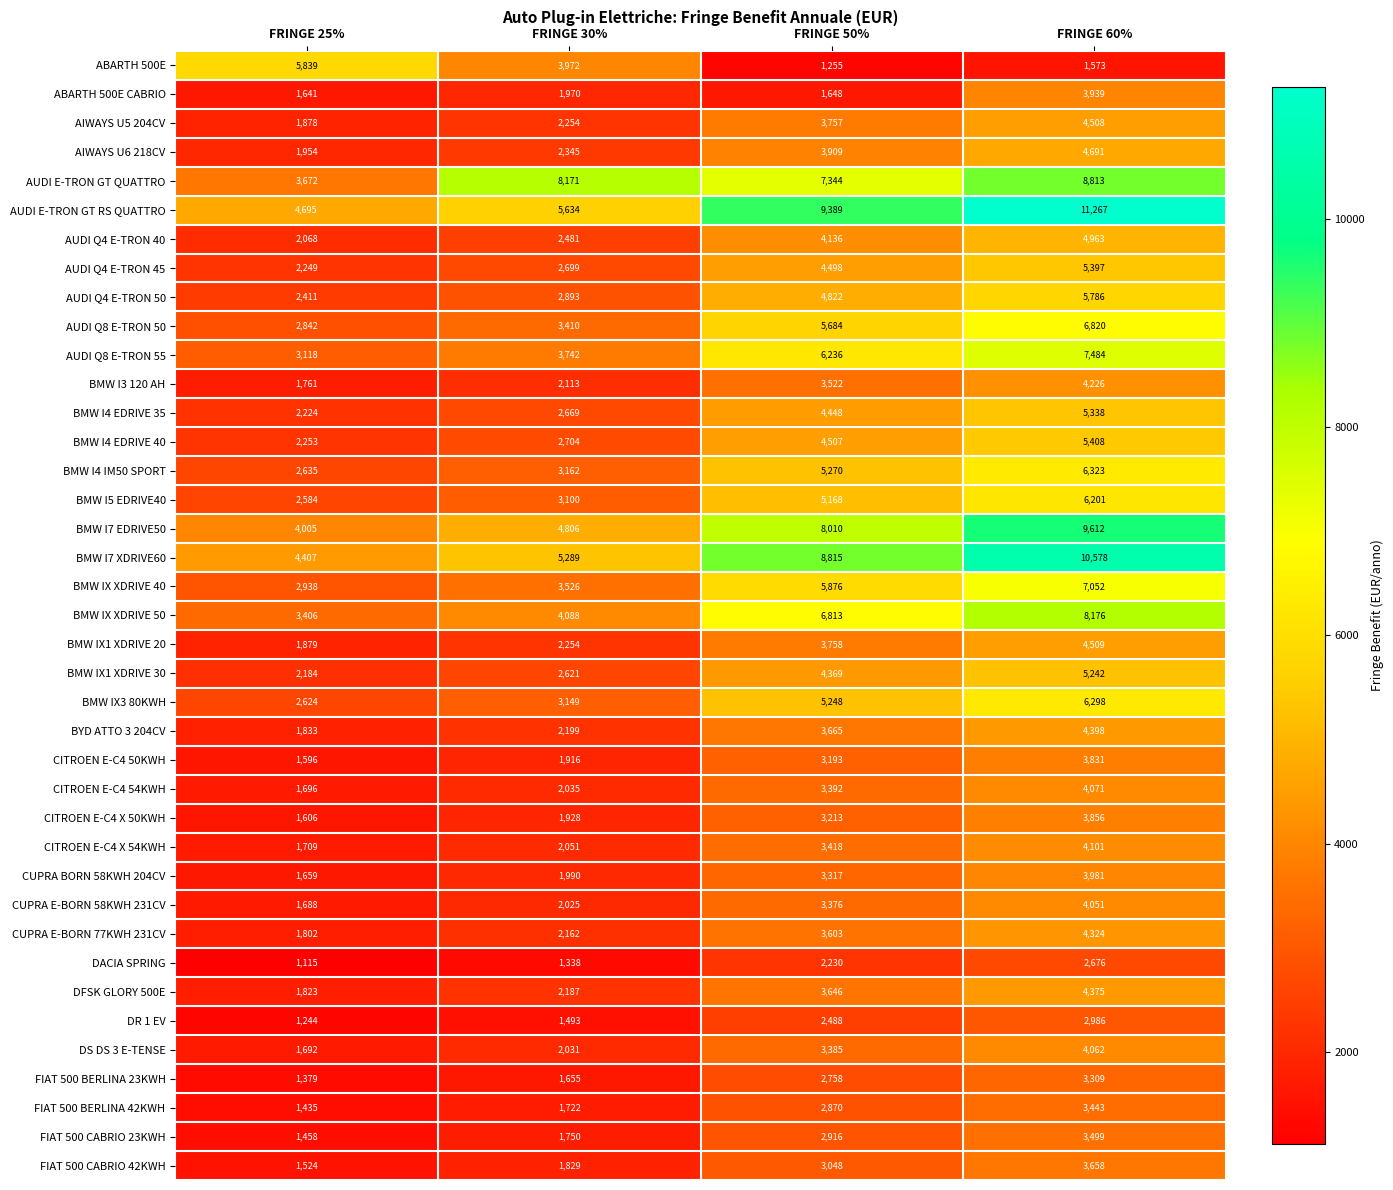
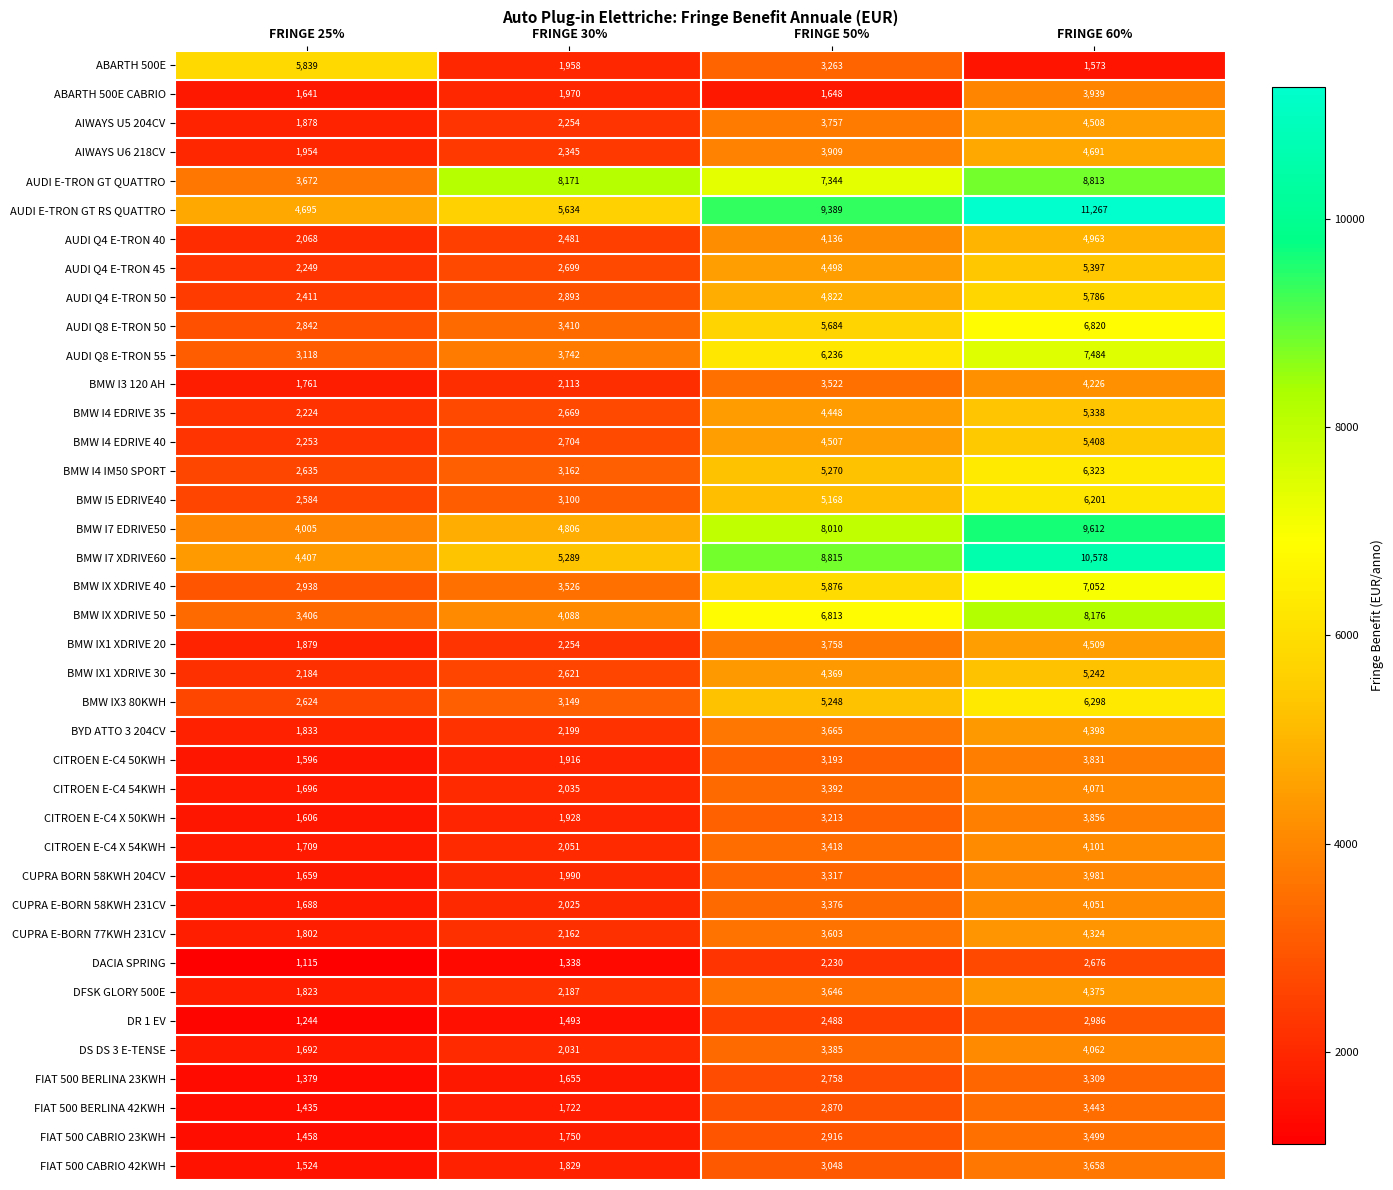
  {
    "ABARTH 500E": {
      "FRINGE 25%": "5,839",
-     "FRINGE 30%": "3,972",
-     "FRINGE 50%": "1,255",
+     "FRINGE 30%": "1,958",
+     "FRINGE 50%": "3,263",
      "FRINGE 60%": "1,573"
    },
    "ABARTH 500E CABRIO": {
      "FRINGE 25%": "1,641",
      "FRINGE 30%": "1,970",
      "FRINGE 50%": "1,648",
      "FRINGE 60%": "3,939"
    },
    "AIWAYS U5 204CV": {
      "FRINGE 25%": "1,878",
      "FRINGE 30%": "2,254",
      "FRINGE 50%": "3,757",
      "FRINGE 60%": "4,508"
    },
    "AIWAYS U6 218CV": {
      "FRINGE 25%": "1,954",
      "FRINGE 30%": "2,345",
      "FRINGE 50%": "3,909",
      "FRINGE 60%": "4,691"
    },
    "AUDI E-TRON GT QUATTRO": {
      "FRINGE 25%": "3,672",
      "FRINGE 30%": "8,171",
      "FRINGE 50%": "7,344",
      "FRINGE 60%": "8,813"
    },
    "AUDI E-TRON GT RS QUATTRO": {
      "FRINGE 25%": "4,695",
      "FRINGE 30%": "5,634",
      "FRINGE 50%": "9,389",
      "FRINGE 60%": "11,267"
    },
    "AUDI Q4 E-TRON 40": {
      "FRINGE 25%": "2,068",
      "FRINGE 30%": "2,481",
      "FRINGE 50%": "4,136",
      "FRINGE 60%": "4,963"
    },
    "AUDI Q4 E-TRON 45": {
      "FRINGE 25%": "2,249",
      "FRINGE 30%": "2,699",
      "FRINGE 50%": "4,498",
      "FRINGE 60%": "5,397"
    },
    "AUDI Q4 E-TRON 50": {
      "FRINGE 25%": "2,411",
      "FRINGE 30%": "2,893",
      "FRINGE 50%": "4,822",
      "FRINGE 60%": "5,786"
    },
    "AUDI Q8 E-TRON 50": {
      "FRINGE 25%": "2,842",
      "FRINGE 30%": "3,410",
      "FRINGE 50%": "5,684",
      "FRINGE 60%": "6,820"
    },
    "AUDI Q8 E-TRON 55": {
      "FRINGE 25%": "3,118",
      "FRINGE 30%": "3,742",
      "FRINGE 50%": "6,236",
      "FRINGE 60%": "7,484"
    },
    "BMW I3 120 AH": {
      "FRINGE 25%": "1,761",
      "FRINGE 30%": "2,113",
      "FRINGE 50%": "3,522",
      "FRINGE 60%": "4,226"
    },
    "BMW I4 EDRIVE 35": {
      "FRINGE 25%": "2,224",
      "FRINGE 30%": "2,669",
      "FRINGE 50%": "4,448",
      "FRINGE 60%": "5,338"
    },
    "BMW I4 EDRIVE 40": {
      "FRINGE 25%": "2,253",
      "FRINGE 30%": "2,704",
      "FRINGE 50%": "4,507",
      "FRINGE 60%": "5,408"
    },
    "BMW I4 IM50 SPORT": {
      "FRINGE 25%": "2,635",
      "FRINGE 30%": "3,162",
      "FRINGE 50%": "5,270",
      "FRINGE 60%": "6,323"
    },
    "BMW I5 EDRIVE40": {
      "FRINGE 25%": "2,584",
      "FRINGE 30%": "3,100",
      "FRINGE 50%": "5,168",
      "FRINGE 60%": "6,201"
    },
    "BMW I7 EDRIVE50": {
      "FRINGE 25%": "4,005",
      "FRINGE 30%": "4,806",
      "FRINGE 50%": "8,010",
      "FRINGE 60%": "9,612"
    },
    "BMW I7 XDRIVE60": {
      "FRINGE 25%": "4,407",
      "FRINGE 30%": "5,289",
      "FRINGE 50%": "8,815",
      "FRINGE 60%": "10,578"
    },
    "BMW IX XDRIVE 40": {
      "FRINGE 25%": "2,938",
      "FRINGE 30%": "3,526",
      "FRINGE 50%": "5,876",
      "FRINGE 60%": "7,052"
    },
    "BMW IX XDRIVE 50": {
      "FRINGE 25%": "3,406",
      "FRINGE 30%": "4,088",
      "FRINGE 50%": "6,813",
      "FRINGE 60%": "8,176"
    },
    "BMW IX1 XDRIVE 20": {
      "FRINGE 25%": "1,879",
      "FRINGE 30%": "2,254",
      "FRINGE 50%": "3,758",
      "FRINGE 60%": "4,509"
    },
    "BMW IX1 XDRIVE 30": {
      "FRINGE 25%": "2,184",
      "FRINGE 30%": "2,621",
      "FRINGE 50%": "4,369",
      "FRINGE 60%": "5,242"
    },
    "BMW IX3 80KWH": {
      "FRINGE 25%": "2,624",
      "FRINGE 30%": "3,149",
      "FRINGE 50%": "5,248",
      "FRINGE 60%": "6,298"
    },
    "BYD ATTO 3 204CV": {
      "FRINGE 25%": "1,833",
      "FRINGE 30%": "2,199",
      "FRINGE 50%": "3,665",
      "FRINGE 60%": "4,398"
    },
    "CITROEN E-C4 50KWH": {
      "FRINGE 25%": "1,596",
      "FRINGE 30%": "1,916",
      "FRINGE 50%": "3,193",
      "FRINGE 60%": "3,831"
    },
    "CITROEN E-C4 54KWH": {
      "FRINGE 25%": "1,696",
      "FRINGE 30%": "2,035",
      "FRINGE 50%": "3,392",
      "FRINGE 60%": "4,071"
    },
    "CITROEN E-C4 X 50KWH": {
      "FRINGE 25%": "1,606",
      "FRINGE 30%": "1,928",
      "FRINGE 50%": "3,213",
      "FRINGE 60%": "3,856"
    },
    "CITROEN E-C4 X 54KWH": {
      "FRINGE 25%": "1,709",
      "FRINGE 30%": "2,051",
      "FRINGE 50%": "3,418",
      "FRINGE 60%": "4,101"
    },
    "CUPRA BORN 58KWH 204CV": {
      "FRINGE 25%": "1,659",
      "FRINGE 30%": "1,990",
      "FRINGE 50%": "3,317",
      "FRINGE 60%": "3,981"
    },
    "CUPRA E-BORN 58KWH 231CV": {
      "FRINGE 25%": "1,688",
      "FRINGE 30%": "2,025",
      "FRINGE 50%": "3,376",
      "FRINGE 60%": "4,051"
    },
    "CUPRA E-BORN 77KWH 231CV": {
      "FRINGE 25%": "1,802",
      "FRINGE 30%": "2,162",
      "FRINGE 50%": "3,603",
      "FRINGE 60%": "4,324"
    },
    "DACIA SPRING": {
      "FRINGE 25%": "1,115",
      "FRINGE 30%": "1,338",
      "FRINGE 50%": "2,230",
      "FRINGE 60%": "2,676"
    },
    "DFSK GLORY 500E": {
      "FRINGE 25%": "1,823",
      "FRINGE 30%": "2,187",
      "FRINGE 50%": "3,646",
      "FRINGE 60%": "4,375"
    },
    "DR 1 EV": {
      "FRINGE 25%": "1,244",
      "FRINGE 30%": "1,493",
      "FRINGE 50%": "2,488",
      "FRINGE 60%": "2,986"
    },
    "DS DS 3 E-TENSE": {
      "FRINGE 25%": "1,692",
      "FRINGE 30%": "2,031",
      "FRINGE 50%": "3,385",
      "FRINGE 60%": "4,062"
    },
    "FIAT 500 BERLINA 23KWH": {
      "FRINGE 25%": "1,379",
      "FRINGE 30%": "1,655",
      "FRINGE 50%": "2,758",
      "FRINGE 60%": "3,309"
    },
    "FIAT 500 BERLINA 42KWH": {
      "FRINGE 25%": "1,435",
      "FRINGE 30%": "1,722",
      "FRINGE 50%": "2,870",
      "FRINGE 60%": "3,443"
    },
    "FIAT 500 CABRIO 23KWH": {
      "FRINGE 25%": "1,458",
      "FRINGE 30%": "1,750",
      "FRINGE 50%": "2,916",
      "FRINGE 60%": "3,499"
    },
    "FIAT 500 CABRIO 42KWH": {
      "FRINGE 25%": "1,524",
      "FRINGE 30%": "1,829",
      "FRINGE 50%": "3,048",
      "FRINGE 60%": "3,658"
    }
  }
